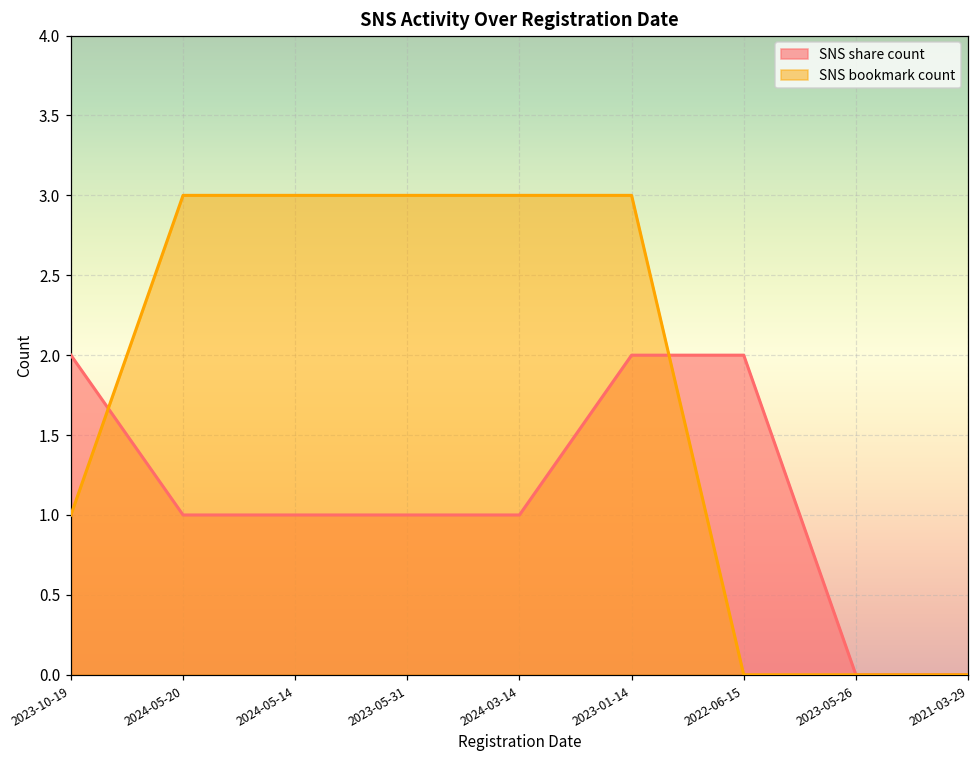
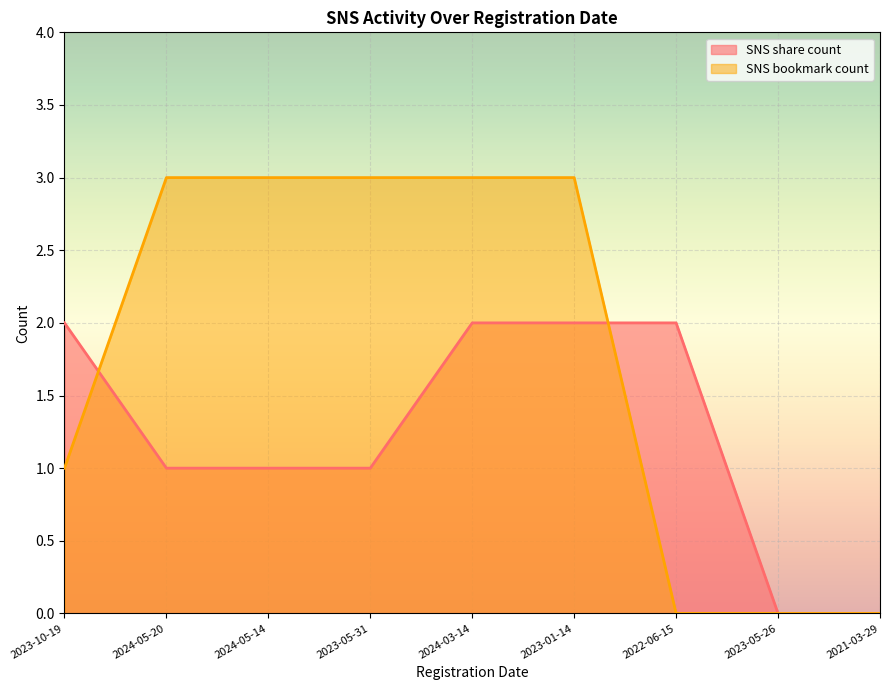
  {
    "SNS share count": {
      "2023-10-19": 2,
      "2024-05-20": 1,
      "2024-05-14": 1,
      "2023-05-31": 1,
-     "2024-03-14": 1,
+     "2024-03-14": 2,
      "2023-01-14": 2,
      "2022-06-15": 2
    },
    "SNS bookmark count": {
      "2023-10-19": 1,
      "2024-05-20": 3,
      "2024-05-14": 3,
      "2023-05-31": 3,
      "2024-03-14": 3,
      "2023-01-14": 3,
      "2022-06-15": 0
    }
  }
